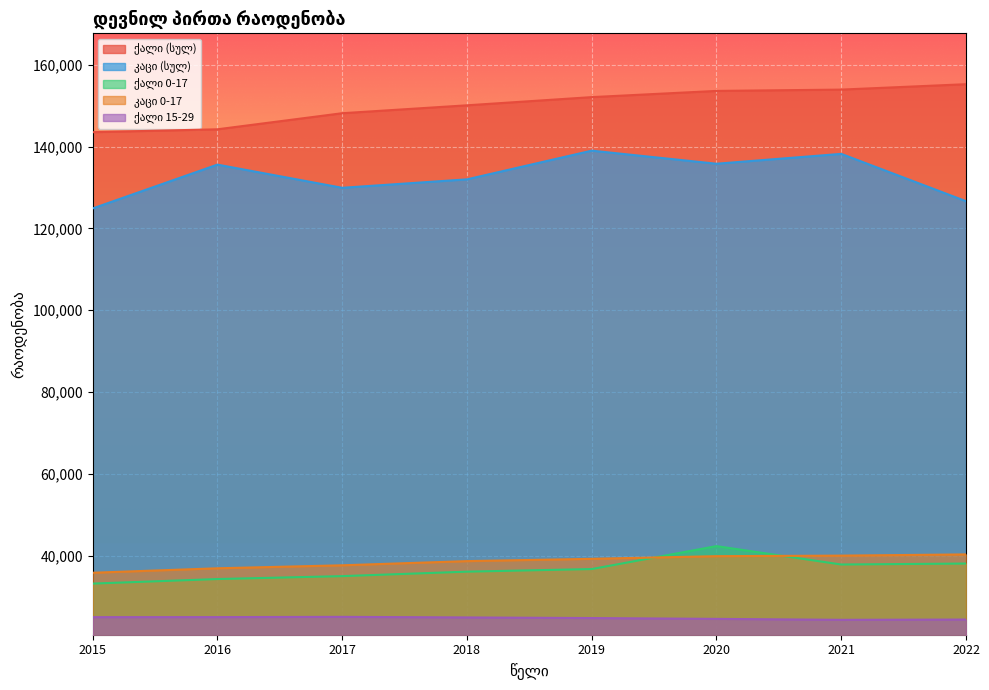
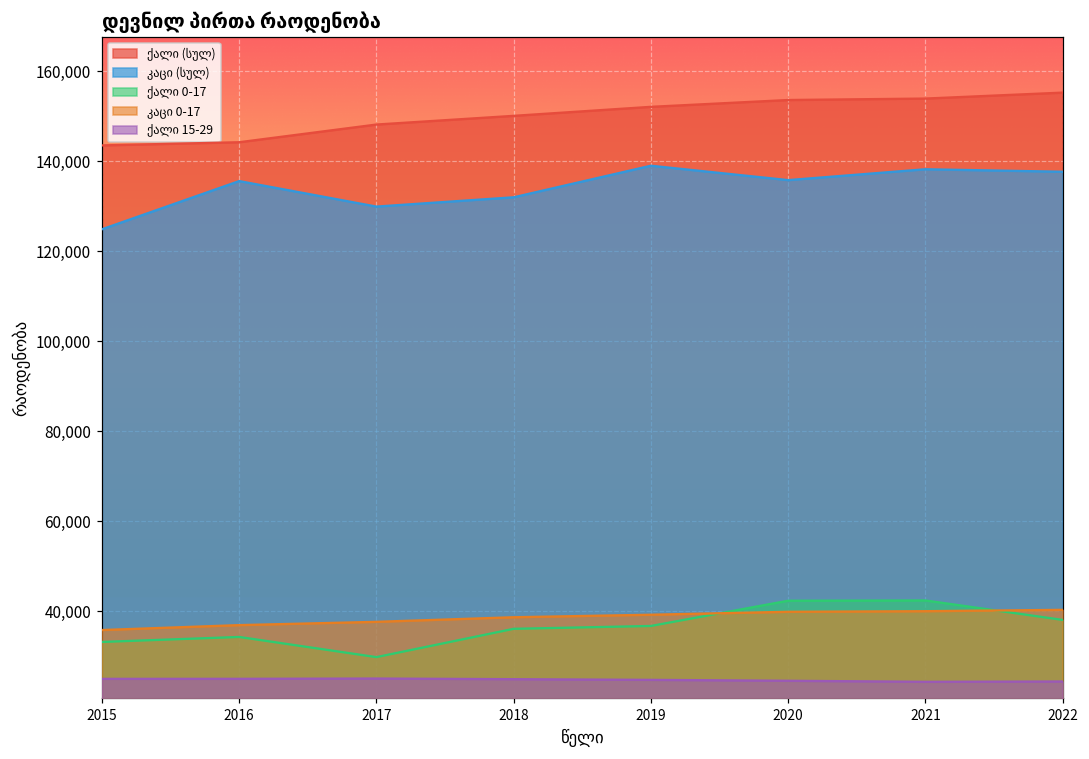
  {
    "კაცი (სულ)": {
      "2015": "125,000",
      "2016": "136,000",
      "2017": "130,000",
      "2018": "132,000",
      "2019": "139,000",
      "2020": "136,000",
      "2021": "138,000",
-     "2022": "127,000"
+     "2022": "138,000"
    },
    "ქალი 0-17": {
      "2015": "33,000",
      "2016": "34,000",
-     "2017": "35,000",
+     "2017": "30,000",
      "2018": "36,000",
      "2019": "37,000",
      "2020": "42,000",
-     "2021": "38,000",
+     "2021": "42,000",
      "2022": "38,000"
    },
    "ქალი 15-29": {
      "2015": "25,000",
      "2016": "25,000",
      "2017": "25,000",
      "2018": "25,000",
      "2019": "25,000",
      "2020": "25,000",
      "2021": "24,000",
      "2022": "24,000"
    }
  }
